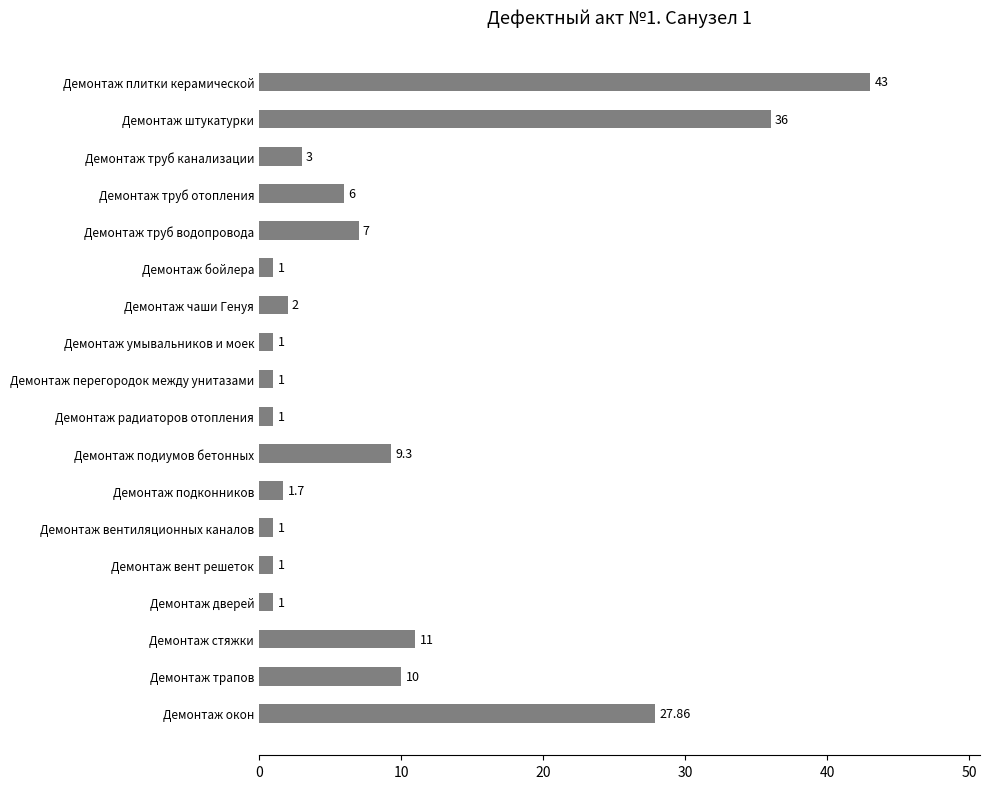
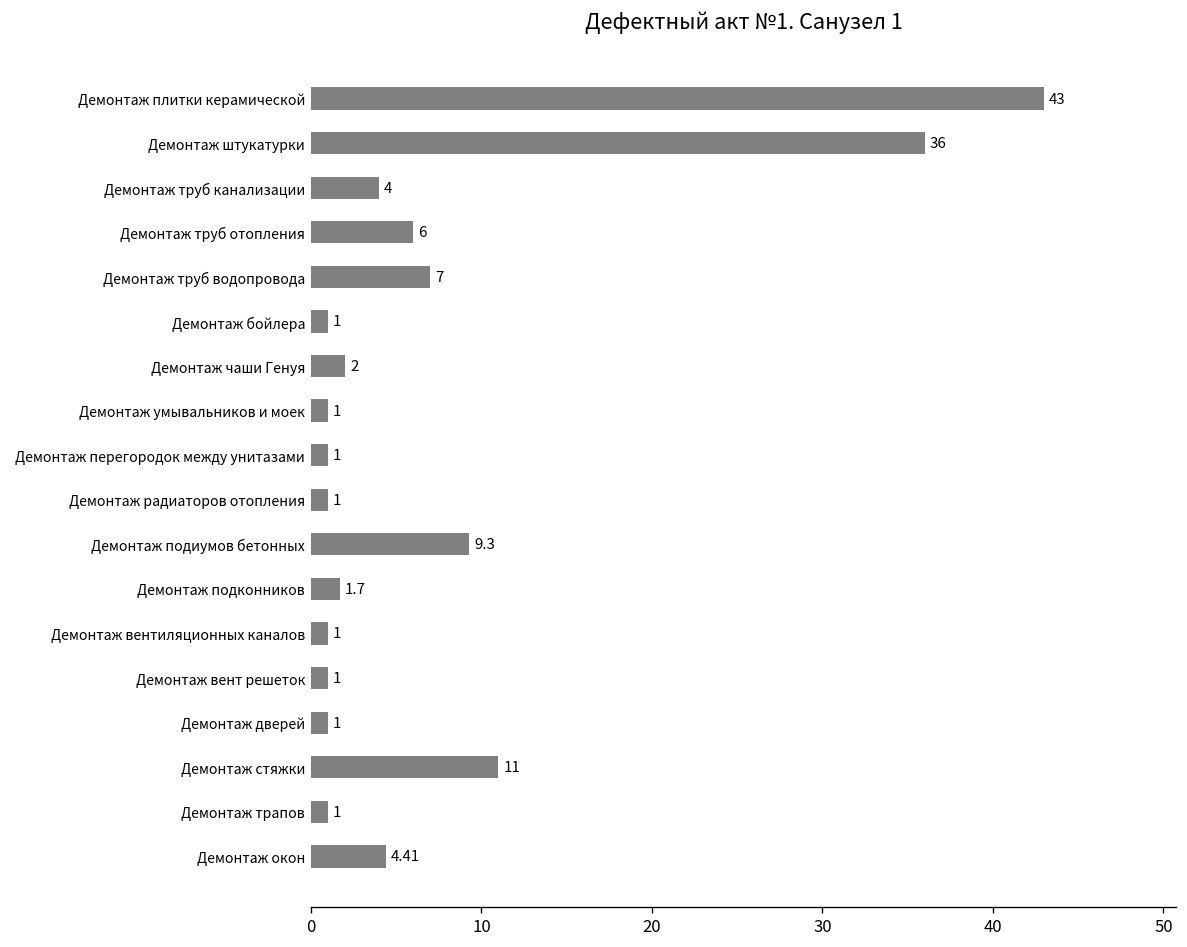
  {
    "Демонтаж плитки керамической": 43,
    "Демонтаж штукатурки": 36,
-   "Демонтаж труб канализации": 3,
+   "Демонтаж труб канализации": 4,
    "Демонтаж труб отопления": 6,
    "Демонтаж труб водопровода": 7,
    "Демонтаж бойлера": 1,
    "Демонтаж чаши Генуя": 2,
    "Демонтаж умывальников и моек": 1,
    "Демонтаж перегородок между унитазами": 1,
    "Демонтаж радиаторов отопления": 1,
    "Демонтаж подиумов бетонных": 9.3,
    "Демонтаж подконников": 1.7,
    "Демонтаж вентиляционных каналов": 1,
    "Демонтаж вент решеток": 1,
    "Демонтаж дверей": 1,
    "Демонтаж стяжки": 11,
-   "Демонтаж трапов": 10,
-   "Демонтаж окон": 27.86
+   "Демонтаж трапов": 1,
+   "Демонтаж окон": 4.41
  }
